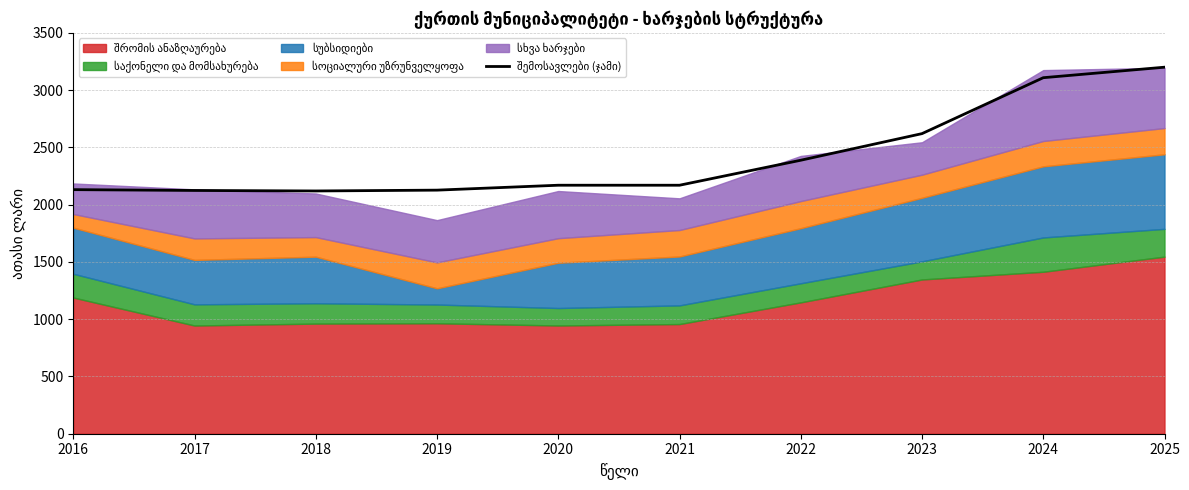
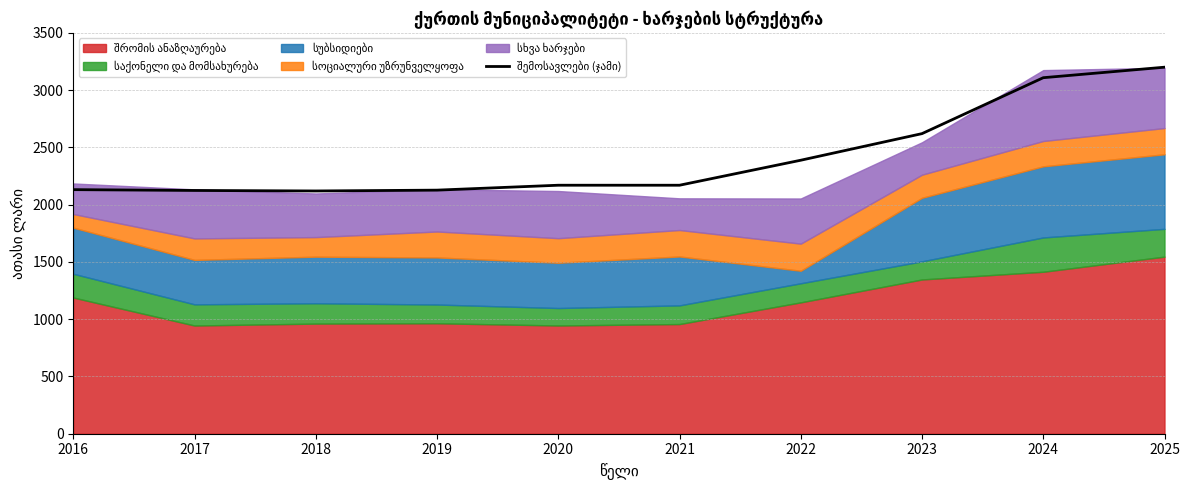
  {
    "შემოსავლები (ჯამი)": {
      "2016": 2130,
      "2020": 2170,
      "2021": 2170,
      "2022": 2390,
      "2023": 2620,
      "2024": 3110
    },
    "შრომის ანაზღაურება": {
      "2016": 1190,
      "2017": 940,
      "2018": 960,
      "2019": 960,
      "2020": 940,
      "2021": 960,
      "2022": 1150,
      "2023": 1350,
      "2024": 1410,
      "2025": 1550
    },
    "საქონელი და მომსახურება": {
      "2016": 210,
      "2017": 180,
      "2018": 180,
      "2019": 160,
      "2020": 150,
      "2021": 160,
      "2022": 170,
      "2023": 160,
      "2024": 300,
      "2025": 240
    },
    "სუბსიდიები": {
      "2016": 400,
      "2017": 390,
      "2018": 410,
-     "2019": 140,
+     "2019": 410,
      "2020": 400,
      "2021": 430,
-     "2022": 480,
+     "2022": 110,
      "2023": 550,
      "2024": 620,
      "2025": 650
    },
    "სოციალური უზრუნველყოფა": {
      "2016": 120,
      "2017": 190,
      "2018": 170,
      "2019": 230,
      "2020": 210,
      "2021": 230,
      "2022": 240,
      "2023": 200,
      "2024": 220,
      "2025": 230
    },
    "სხვა ხარჯები": {
      "2016": 270,
      "2020": 410,
      "2021": 280,
      "2022": 390,
      "2023": 280,
      "2024": 620
    }
  }
